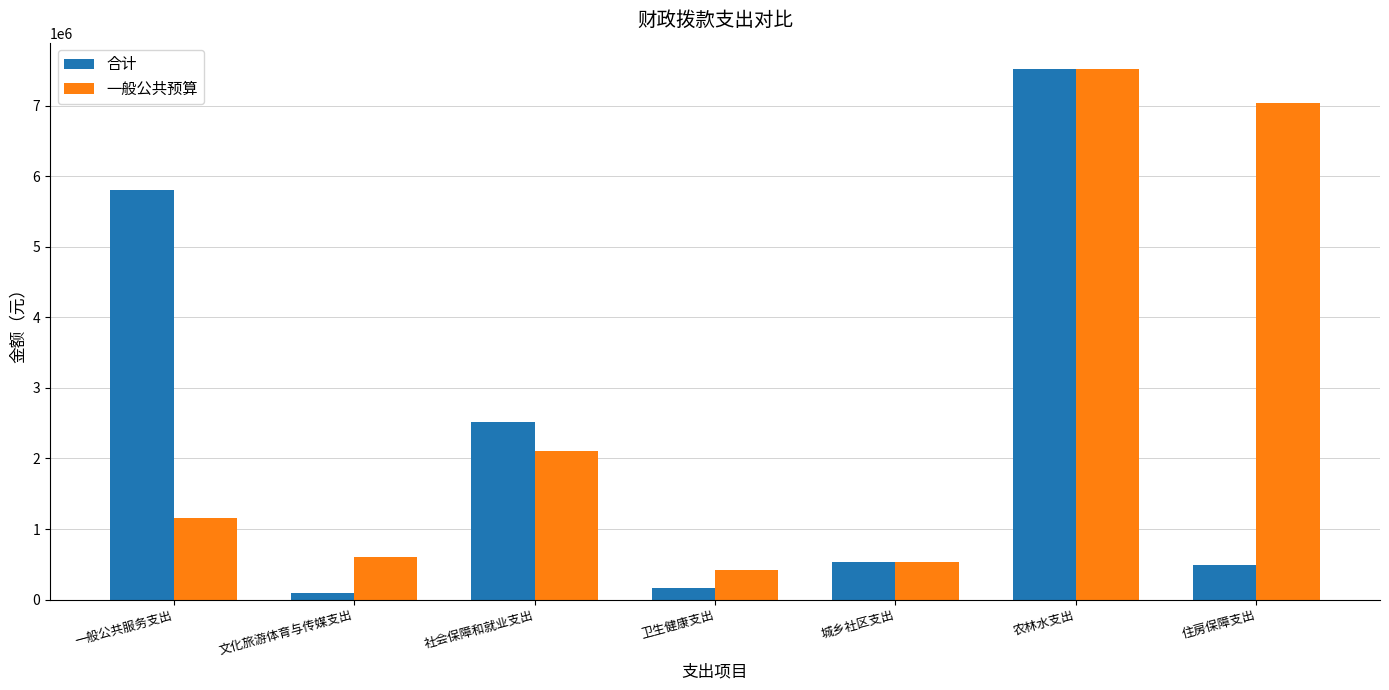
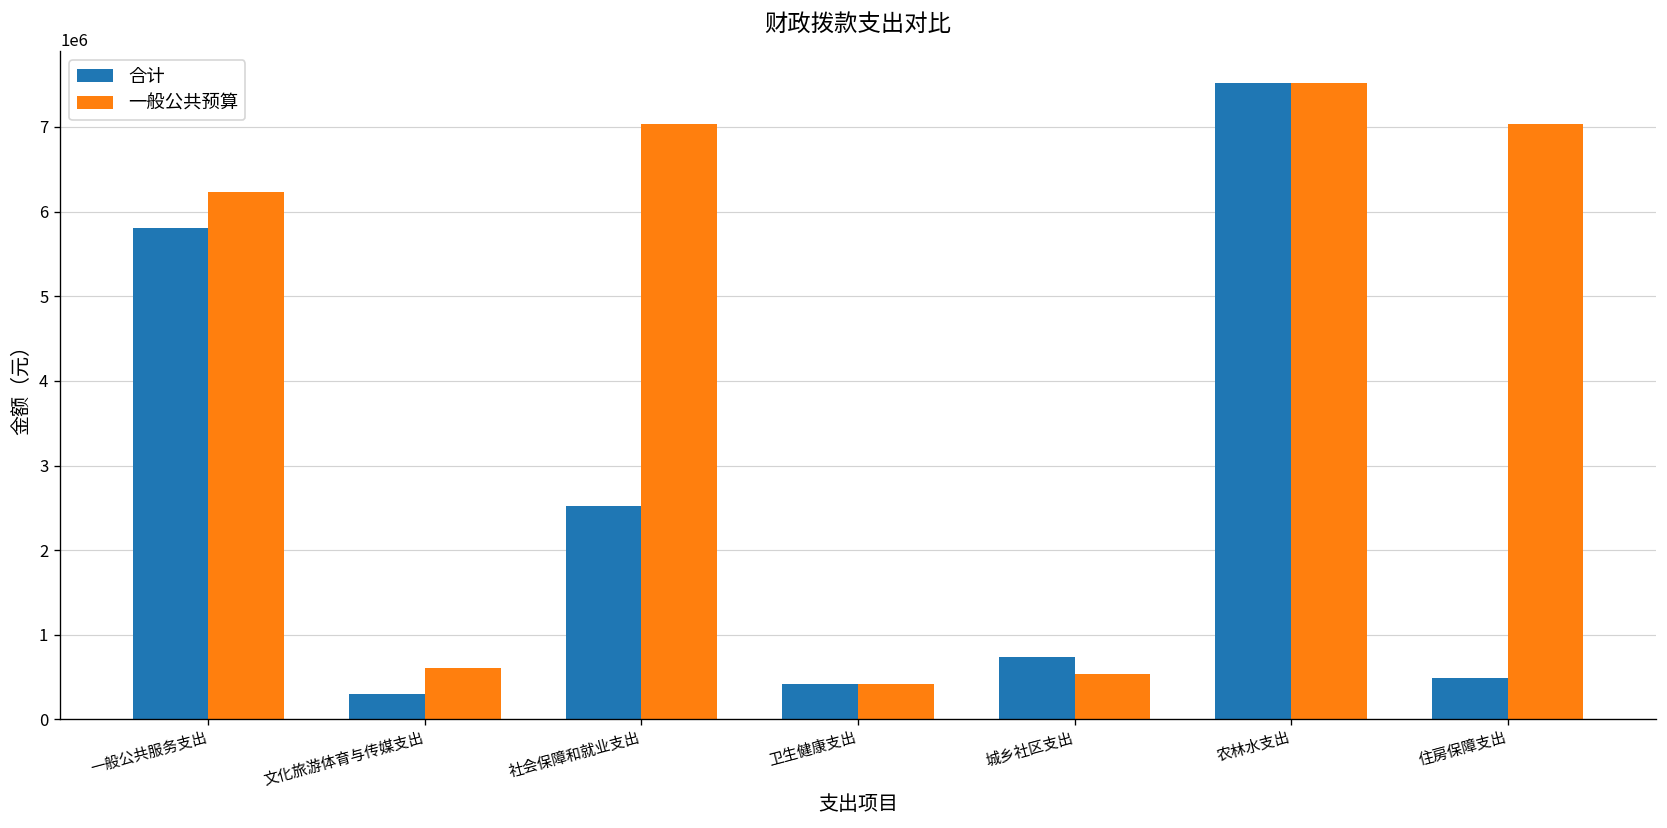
  {
    "合计": {
      "一般公共服务支出": 5800000,
-     "文化旅游体育与传媒支出": 100000,
+     "文化旅游体育与传媒支出": 300000,
      "社会保障和就业支出": 2500000,
-     "卫生健康支出": 200000,
-     "城乡社区支出": 500000,
+     "卫生健康支出": 400000,
+     "城乡社区支出": 700000,
      "农林水支出": 7500000,
      "住房保障支出": 500000
    },
    "一般公共预算": {
-     "一般公共服务支出": 1200000,
+     "一般公共服务支出": 6200000,
      "文化旅游体育与传媒支出": 600000,
-     "社会保障和就业支出": 2100000,
+     "社会保障和就业支出": 7000000,
      "卫生健康支出": 400000,
      "城乡社区支出": 500000,
      "农林水支出": 7500000,
      "住房保障支出": 7000000
    }
  }
